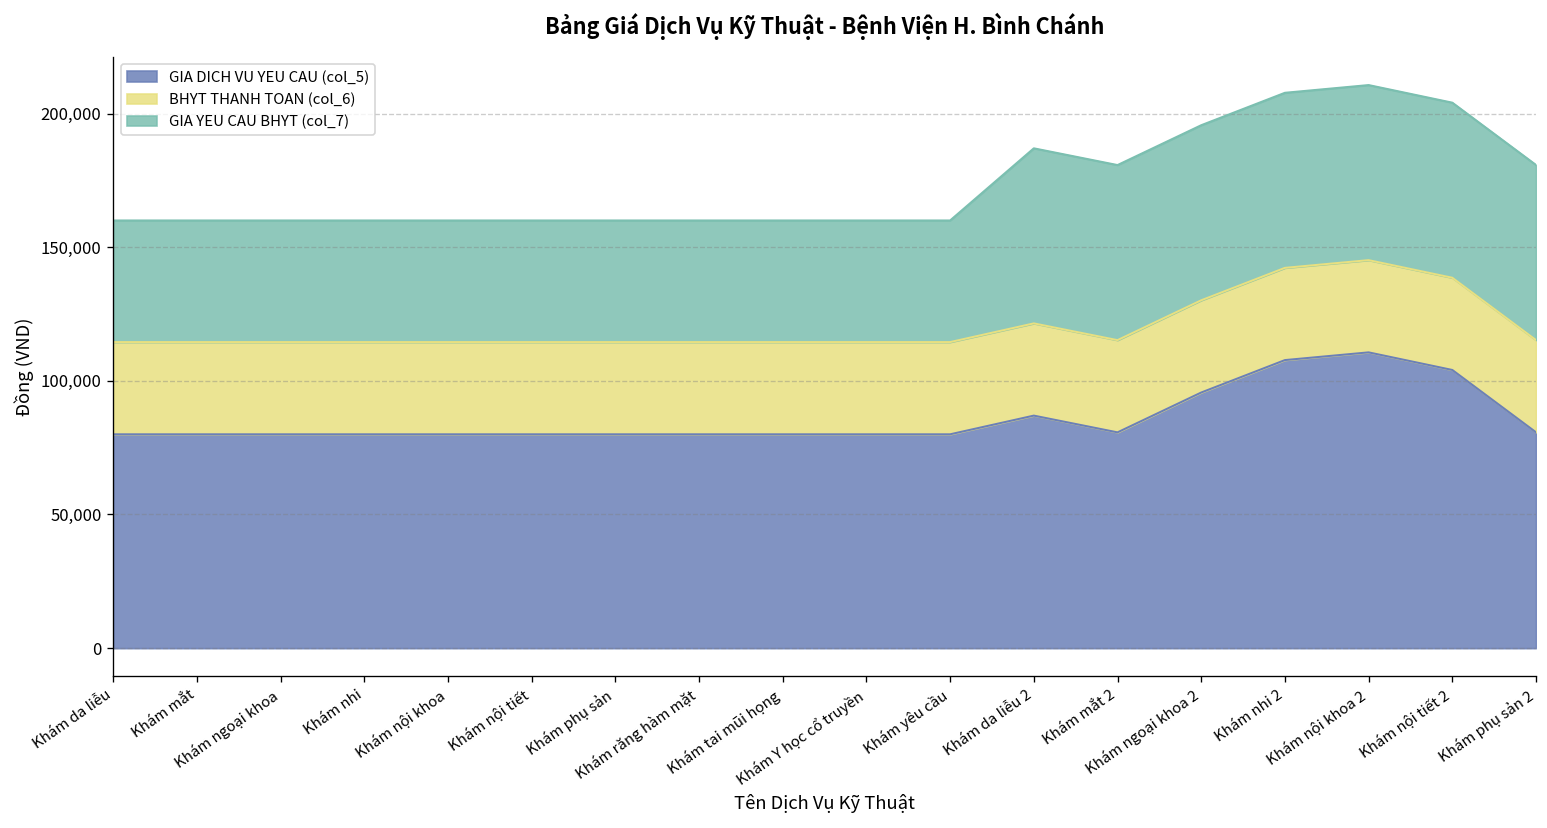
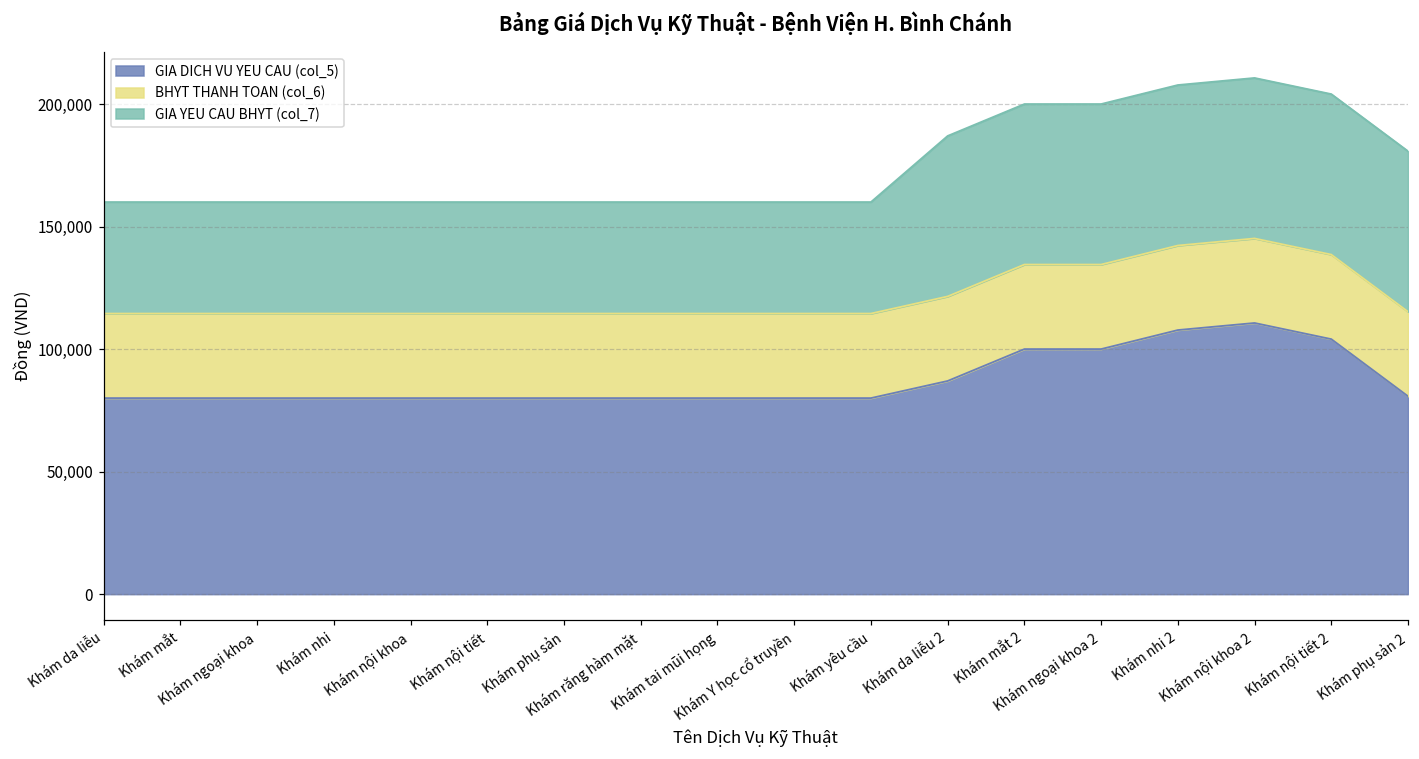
  {
    "GIA DICH VU YEU CAU (col_5)": {
      "Khám da liễu": "80,000",
      "Khám mắt": "80,000",
      "Khám ngoại khoa": "80,000",
      "Khám nhi": "80,000",
      "Khám nội khoa": "80,000",
      "Khám nội tiết": "80,000",
      "Khám phụ sản": "80,000",
      "Khám răng hàm mặt": "80,000",
      "Khám tai mũi họng": "80,000",
      "Khám Y học cổ truyền": "80,000",
      "Khám yêu cầu": "80,000",
      "Khám da liễu 2": "87,000",
-     "Khám mắt 2": "81,000",
-     "Khám ngoại khoa 2": "96,000",
+     "Khám mắt 2": "100,000",
+     "Khám ngoại khoa 2": "100,000",
      "Khám nhi 2": "108,000",
      "Khám nội khoa 2": "111,000",
      "Khám nội tiết 2": "104,000",
      "Khám phụ sản 2": "81,000"
    },
    "BHYT THANH TOAN (col_6)": {
      "Khám da liễu": "35,000",
      "Khám mắt": "35,000",
      "Khám ngoại khoa": "35,000",
      "Khám nhi": "35,000",
      "Khám nội khoa": "35,000",
      "Khám nội tiết": "35,000",
      "Khám phụ sản": "35,000",
      "Khám răng hàm mặt": "35,000",
      "Khám tai mũi họng": "35,000",
      "Khám Y học cổ truyền": "35,000",
      "Khám yêu cầu": "35,000",
      "Khám da liễu 2": "35,000",
      "Khám mắt 2": "35,000",
      "Khám ngoại khoa 2": "35,000",
      "Khám nhi 2": "35,000",
      "Khám nội khoa 2": "35,000",
      "Khám nội tiết 2": "35,000",
      "Khám phụ sản 2": "35,000"
    },
    "GIA YEU CAU BHYT (col_7)": {
      "Khám da liễu": "46,000",
      "Khám mắt": "46,000",
      "Khám ngoại khoa": "46,000",
      "Khám nhi": "46,000",
      "Khám nội khoa": "46,000",
      "Khám nội tiết": "46,000",
      "Khám phụ sản": "46,000",
      "Khám răng hàm mặt": "46,000",
      "Khám tai mũi họng": "46,000",
      "Khám Y học cổ truyền": "46,000",
      "Khám yêu cầu": "46,000",
      "Khám da liễu 2": "66,000",
      "Khám mắt 2": "66,000",
      "Khám ngoại khoa 2": "66,000",
      "Khám nhi 2": "66,000",
      "Khám nội khoa 2": "66,000",
      "Khám nội tiết 2": "66,000",
      "Khám phụ sản 2": "66,000"
    }
  }
